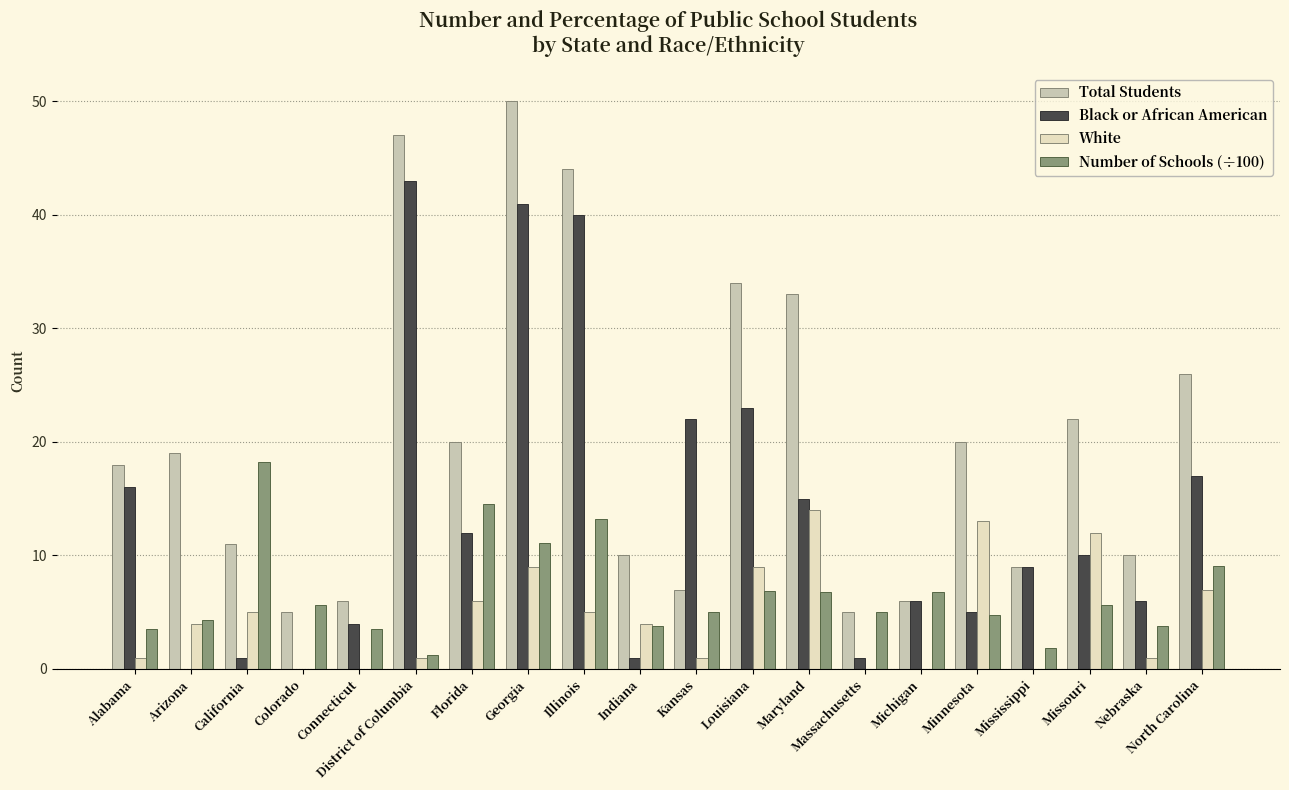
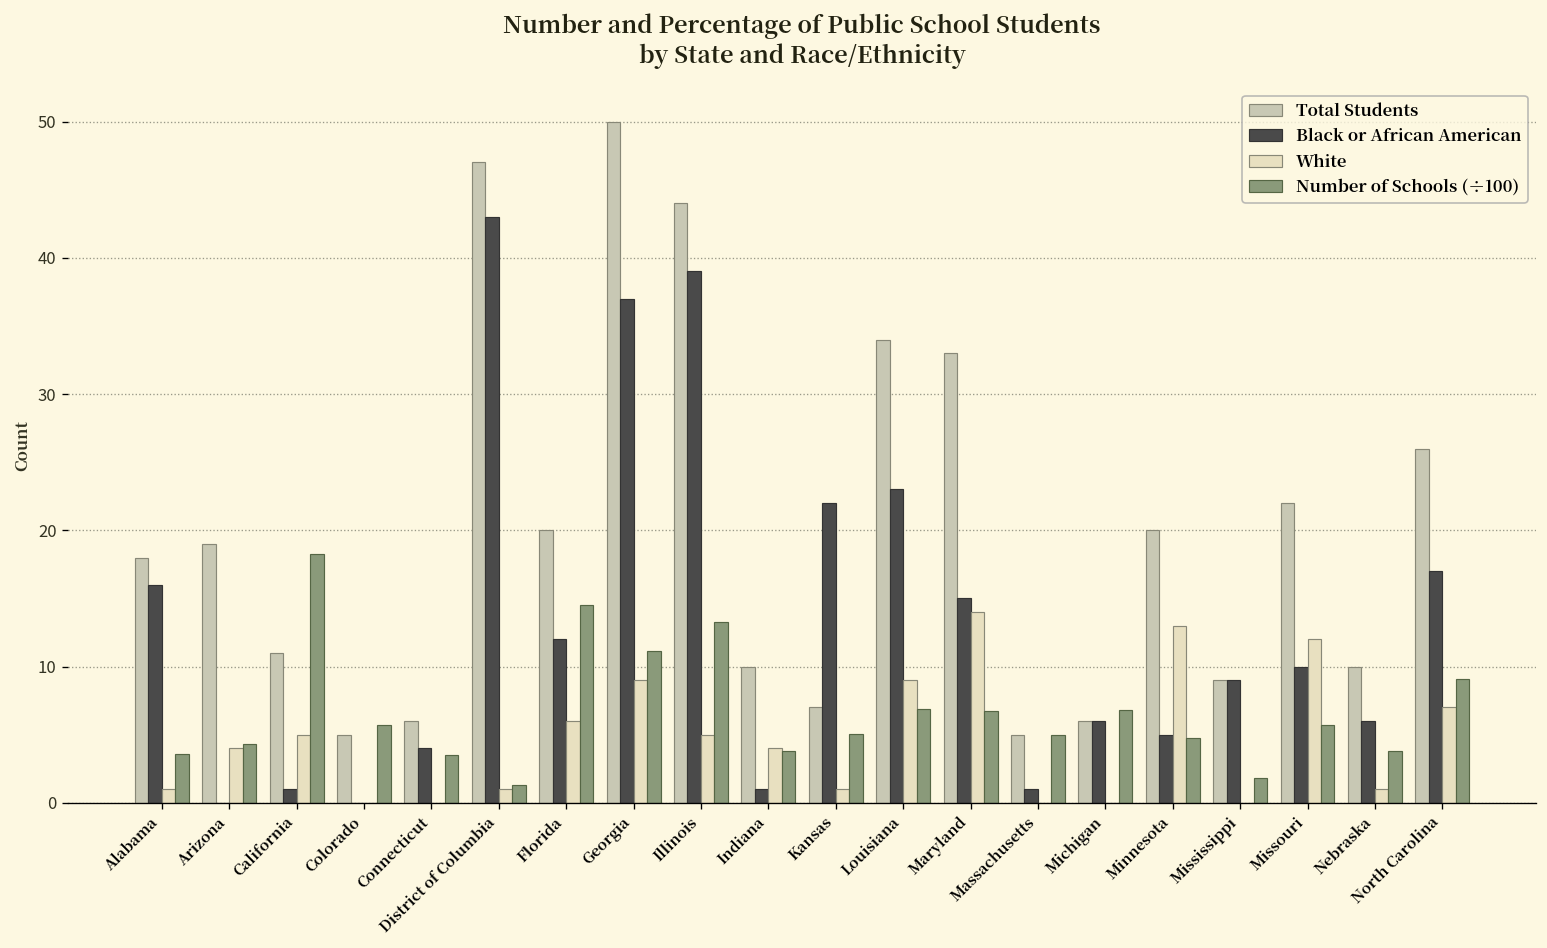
  {
    "Black or African American": {
      "Alabama": 16,
      "Arizona": 0,
      "California": 1,
      "Colorado": 0,
      "Connecticut": 4,
      "District of Columbia": 43,
      "Florida": 12,
-     "Georgia": 41,
-     "Illinois": 40,
+     "Georgia": 37,
+     "Illinois": 39,
      "Indiana": 1,
      "Kansas": 22,
      "Louisiana": 23,
      "Maryland": 15,
      "Massachusetts": 1,
      "Michigan": 6,
      "Minnesota": 5,
      "Mississippi": 9,
      "Missouri": 10,
      "Nebraska": 6,
      "North Carolina": 17
    },
    "Number of Schools (÷100)": {
      "Alabama": 3.6,
      "Arizona": 4.3,
      "California": 18.3,
      "Colorado": 5.7,
      "Connecticut": 3.5,
      "District of Columbia": 1.3,
      "Florida": 14.6,
      "Georgia": 11,
      "Illinois": 13.2,
      "Indiana": 4,
      "Kansas": 5,
      "Louisiana": 7,
      "Maryland": 6.8,
      "Massachusetts": 5,
      "Michigan": 7,
      "Minnesota": 5,
      "Mississippi": 2,
      "Missouri": 5.7,
      "Nebraska": 4,
      "North Carolina": 9
    }
  }
